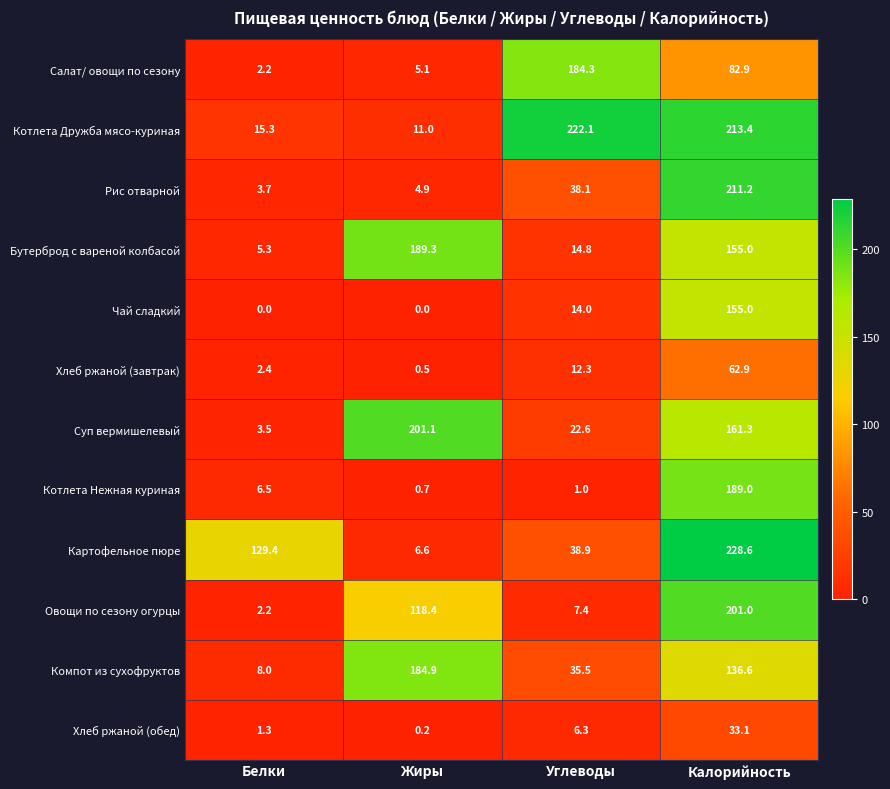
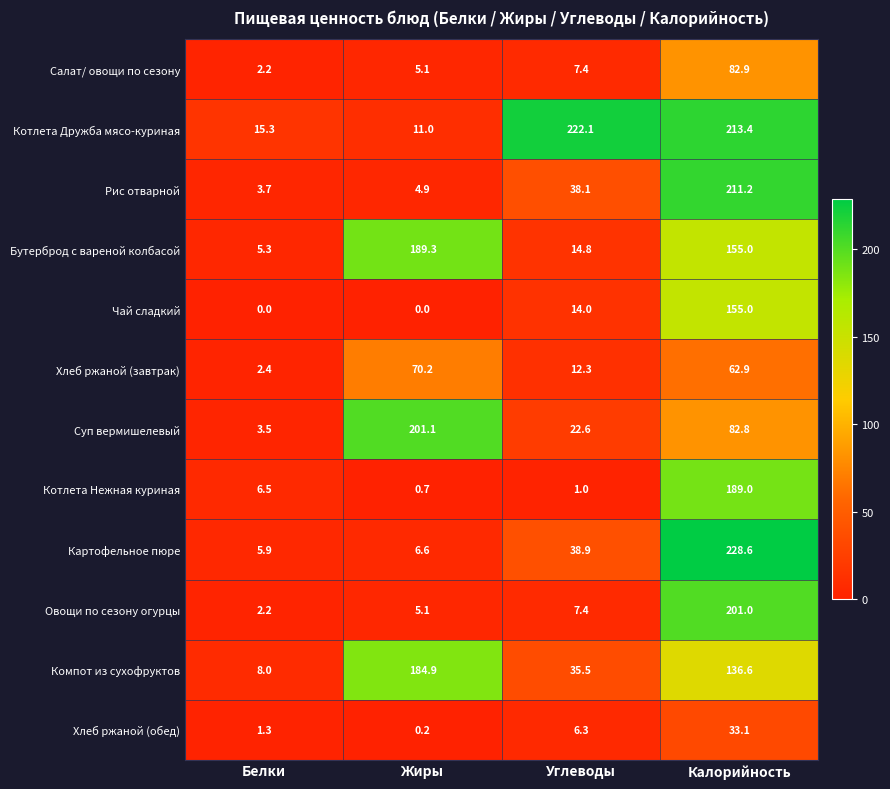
  {
    "Салат/ овощи по сезону": {
      "Белки": 2.2,
      "Жиры": 5.1,
-     "Углеводы": 184.3,
+     "Углеводы": 7.4,
      "Калорийность": 82.9
    },
    "Котлета Дружба мясо-куриная": {
      "Белки": 15.3,
      "Жиры": 11.0,
      "Углеводы": 222.1,
      "Калорийность": 213.4
    },
    "Рис отварной": {
      "Белки": 3.7,
      "Жиры": 4.9,
      "Углеводы": 38.1,
      "Калорийность": 211.2
    },
    "Бутерброд с вареной колбасой": {
      "Белки": 5.3,
      "Жиры": 189.3,
      "Углеводы": 14.8,
      "Калорийность": 155.0
    },
    "Чай сладкий": {
      "Белки": 0.0,
      "Жиры": 0.0,
      "Углеводы": 14.0,
      "Калорийность": 155.0
    },
    "Хлеб ржаной (завтрак)": {
      "Белки": 2.4,
-     "Жиры": 0.5,
+     "Жиры": 70.2,
      "Углеводы": 12.3,
      "Калорийность": 62.9
    },
    "Суп вермишелевый": {
      "Белки": 3.5,
      "Жиры": 201.1,
      "Углеводы": 22.6,
-     "Калорийность": 161.3
+     "Калорийность": 82.8
    },
    "Котлета Нежная куриная": {
      "Белки": 6.5,
      "Жиры": 0.7,
      "Углеводы": 1.0,
      "Калорийность": 189.0
    },
    "Картофельное пюре": {
-     "Белки": 129.4,
+     "Белки": 5.9,
      "Жиры": 6.6,
      "Углеводы": 38.9,
      "Калорийность": 228.6
    },
    "Овощи по сезону огурцы": {
      "Белки": 2.2,
-     "Жиры": 118.4,
+     "Жиры": 5.1,
      "Углеводы": 7.4,
      "Калорийность": 201.0
    },
    "Компот из сухофруктов": {
      "Белки": 8.0,
      "Жиры": 184.9,
      "Углеводы": 35.5,
      "Калорийность": 136.6
    },
    "Хлеб ржаной (обед)": {
      "Белки": 1.3,
      "Жиры": 0.2,
      "Углеводы": 6.3,
      "Калорийность": 33.1
    }
  }
